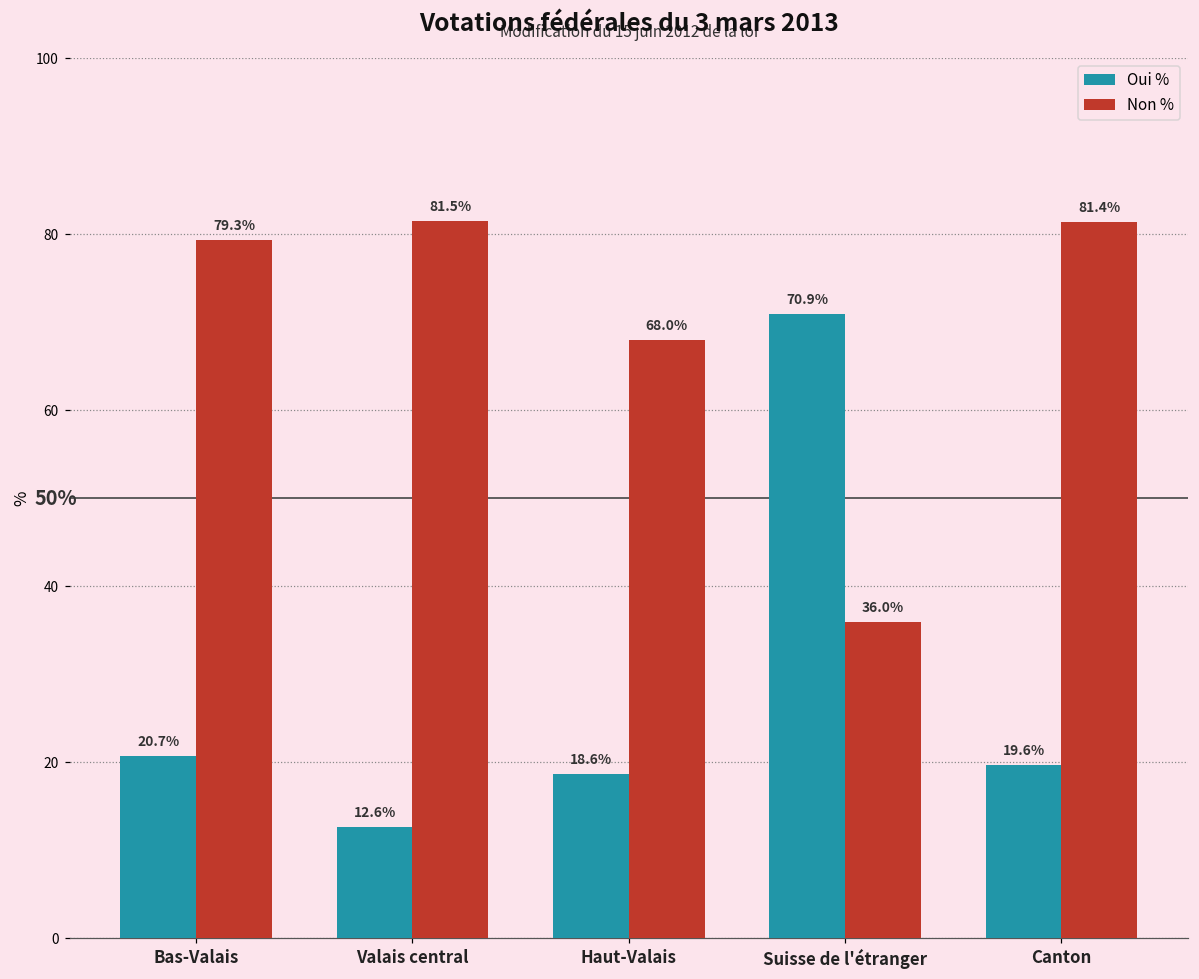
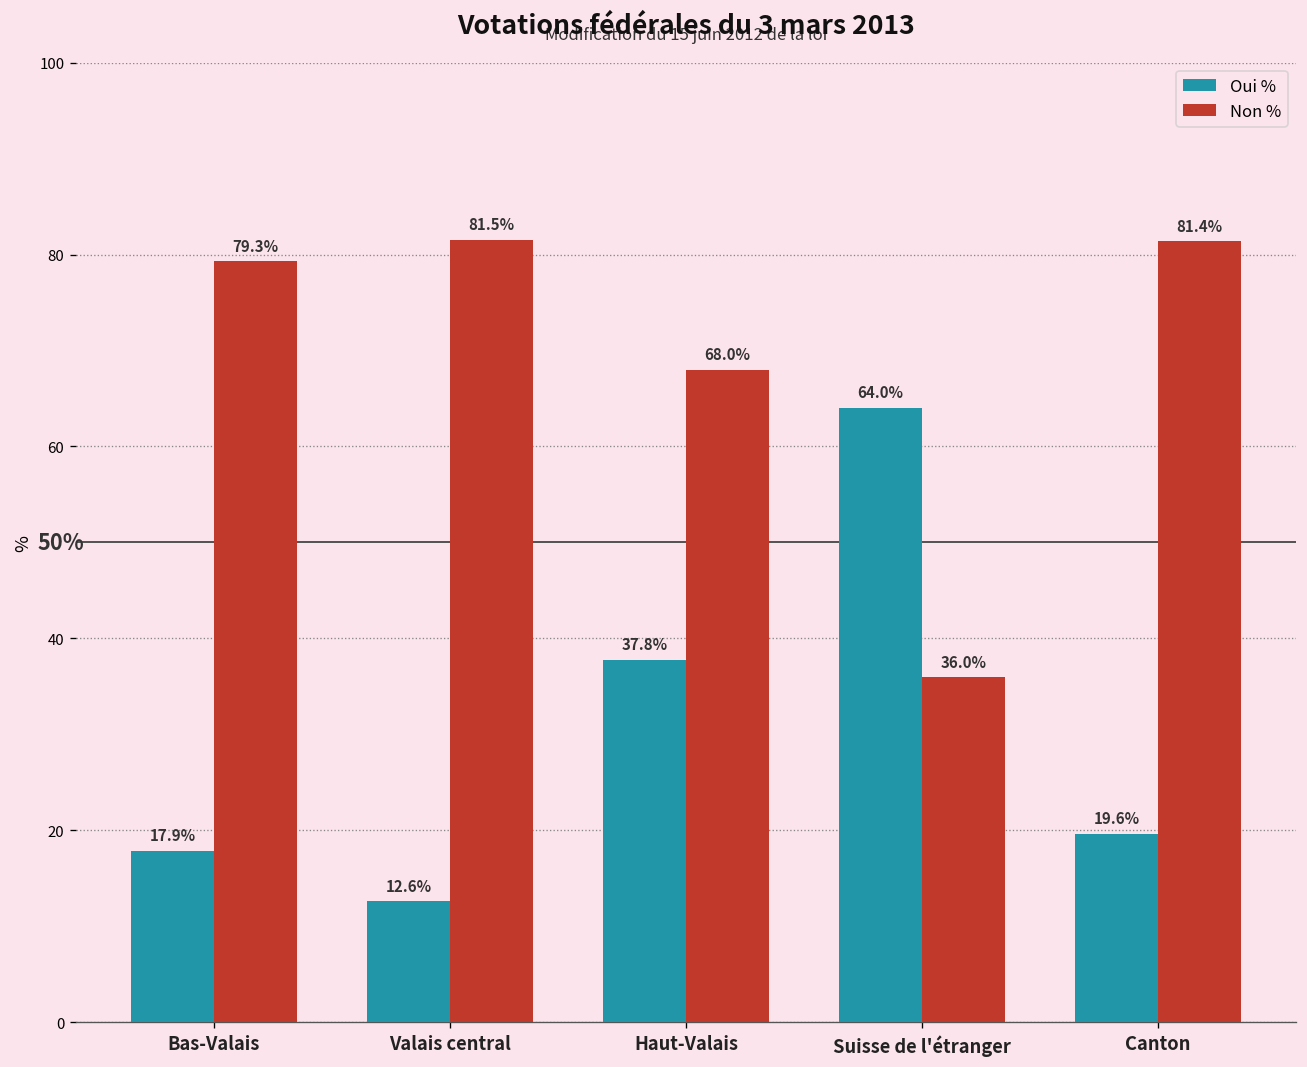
  {
    "Oui %": {
-     "Bas-Valais": "20.7%",
+     "Bas-Valais": "17.9%",
      "Valais central": "12.6%",
-     "Haut-Valais": "18.6%",
-     "Suisse de l'étranger": "70.9%",
+     "Haut-Valais": "37.8%",
+     "Suisse de l'étranger": "64.0%",
      "Canton": "19.6%"
    },
    "Non %": {
      "Bas-Valais": "79.3%",
      "Valais central": "81.5%",
      "Haut-Valais": "68.0%",
      "Suisse de l'étranger": "36.0%",
      "Canton": "81.4%"
    }
  }
